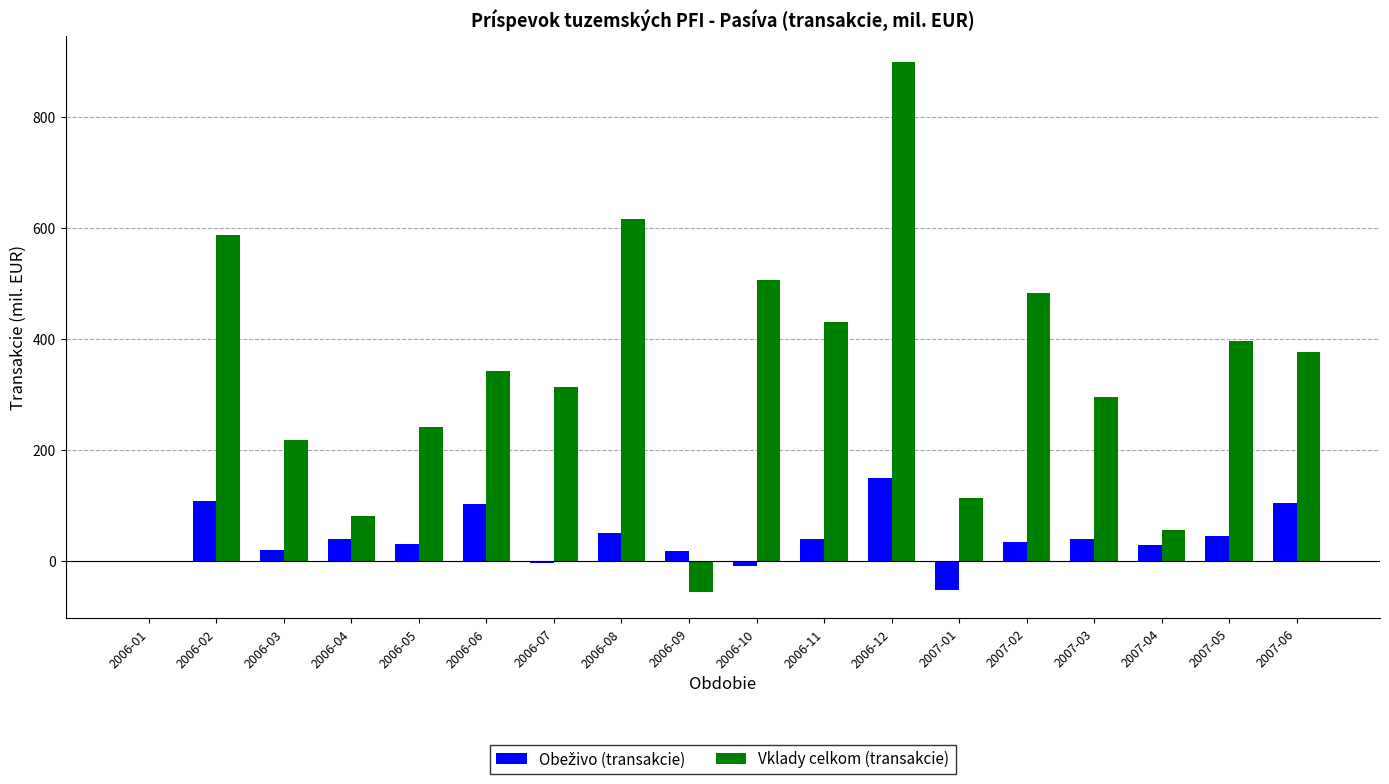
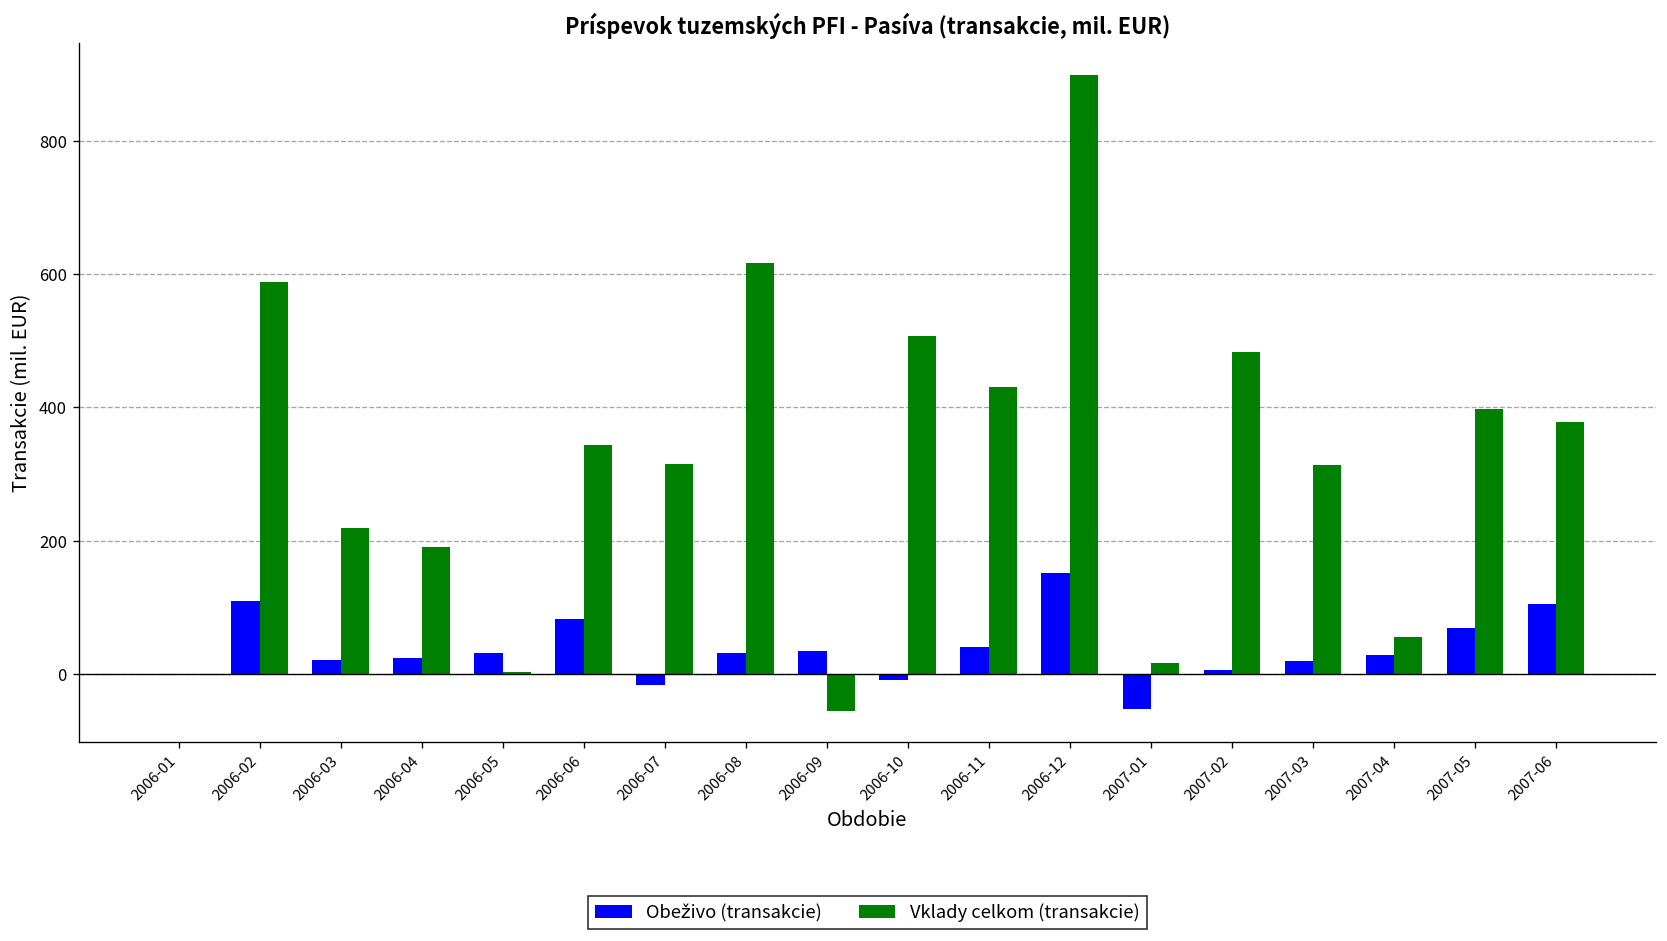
  {
    "Obeživo (transakcie)": {
      "2006-01": 0,
      "2006-02": 110,
      "2006-03": 20,
-     "2006-04": 40,
+     "2006-04": 20,
      "2006-05": 30,
-     "2006-06": 100,
-     "2006-07": 0,
-     "2006-08": 50,
-     "2006-09": 20,
+     "2006-06": 80,
+     "2006-07": -20,
+     "2006-08": 30,
+     "2006-09": 40,
      "2006-10": -10,
      "2006-11": 40,
      "2006-12": 150,
      "2007-01": -50,
-     "2007-02": 40,
-     "2007-03": 40,
+     "2007-02": 10,
+     "2007-03": 20,
      "2007-04": 30,
-     "2007-05": 50,
+     "2007-05": 70,
      "2007-06": 110
    },
    "Vklady celkom (transakcie)": {
      "2006-01": 0,
      "2006-02": 590,
      "2006-03": 220,
-     "2006-04": 80,
-     "2006-05": 240,
+     "2006-04": 190,
+     "2006-05": 0,
      "2006-06": 340,
      "2006-07": 320,
      "2006-08": 620,
      "2006-09": -60,
      "2006-10": 510,
      "2006-11": 430,
      "2006-12": 900,
-     "2007-01": 110,
+     "2007-01": 20,
      "2007-02": 480,
-     "2007-03": 300,
+     "2007-03": 310,
      "2007-04": 60,
      "2007-05": 400,
      "2007-06": 380
    }
  }
